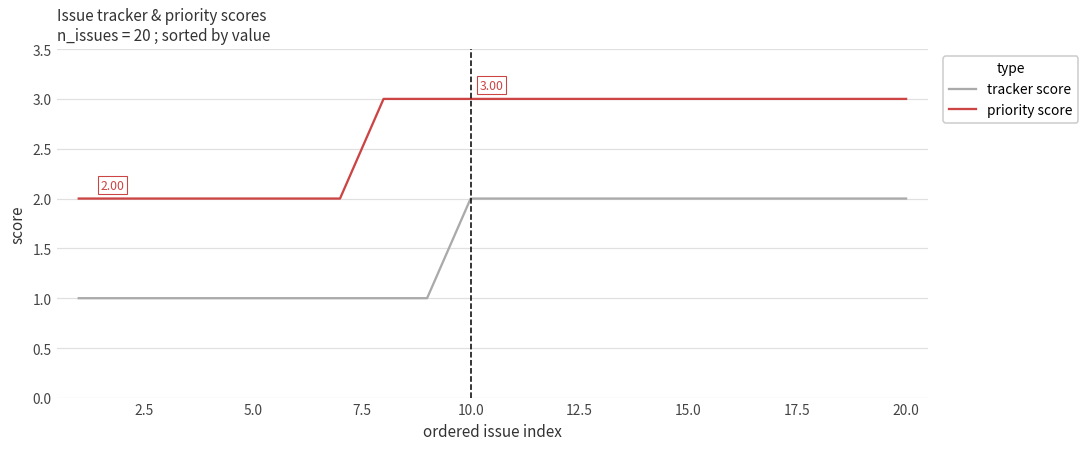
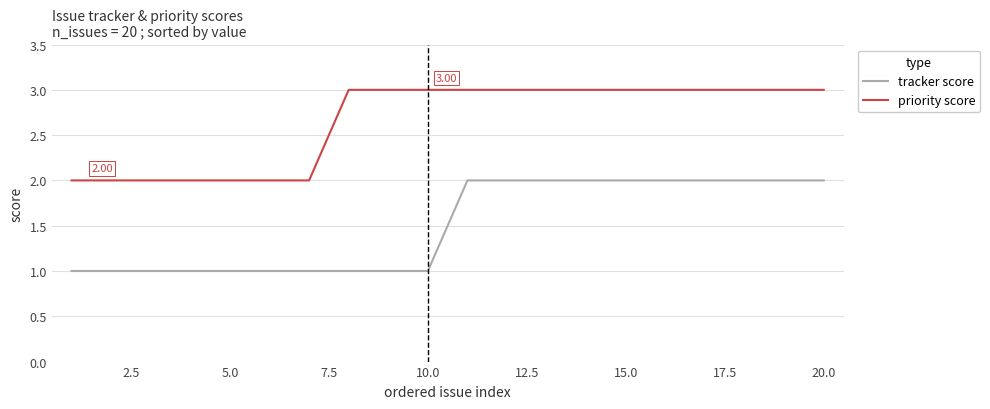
  {
    "tracker score": {
      "5.0": 1,
-     "10.0": 2,
+     "10.0": 1,
      "15.0": 2,
      "20.0": 2
    },
    "priority score": {
      "5.0": 2,
      "15.0": 3,
      "20.0": 3
    }
  }
